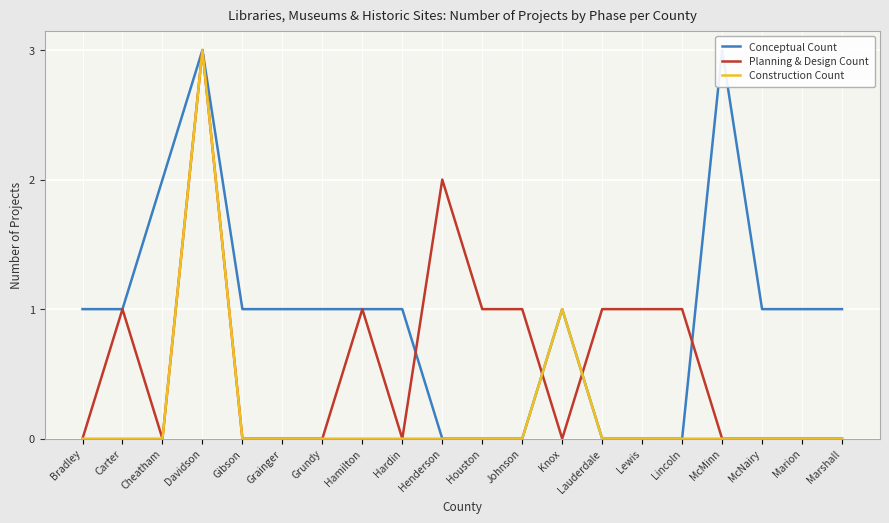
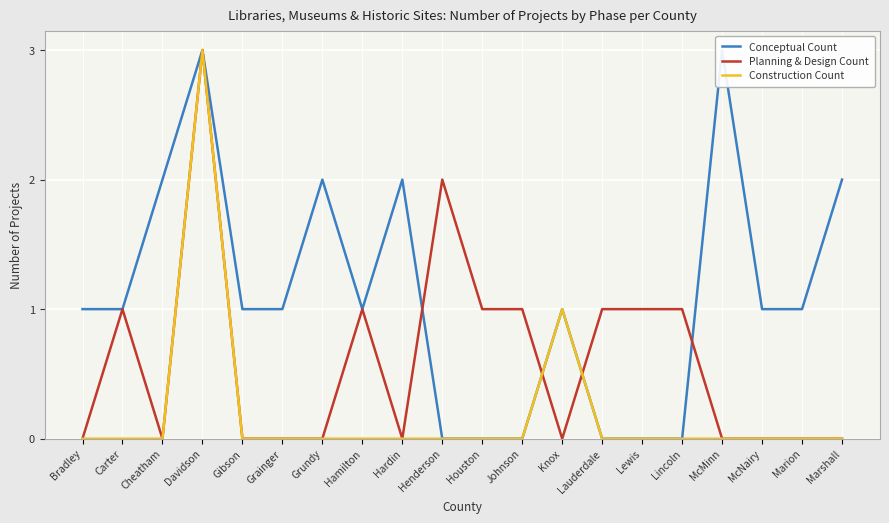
  {
    "Conceptual Count": {
      "Bradley": 1,
      "Cheatham": 2,
      "Gibson": 1,
      "Grainger": 1,
-     "Grundy": 1,
-     "Hardin": 1,
+     "Grundy": 2,
+     "Hardin": 2,
      "McNairy": 1,
      "Marion": 1,
-     "Marshall": 1
+     "Marshall": 2
    },
    "Planning & Design Count": {
      "Henderson": 2,
      "Houston": 1,
      "Johnson": 1,
      "Knox": 0,
      "Lauderdale": 1,
      "Lewis": 1,
      "Lincoln": 1
    },
    "Construction Count": {
      "Carter": 0,
      "Hamilton": 0
    }
  }
